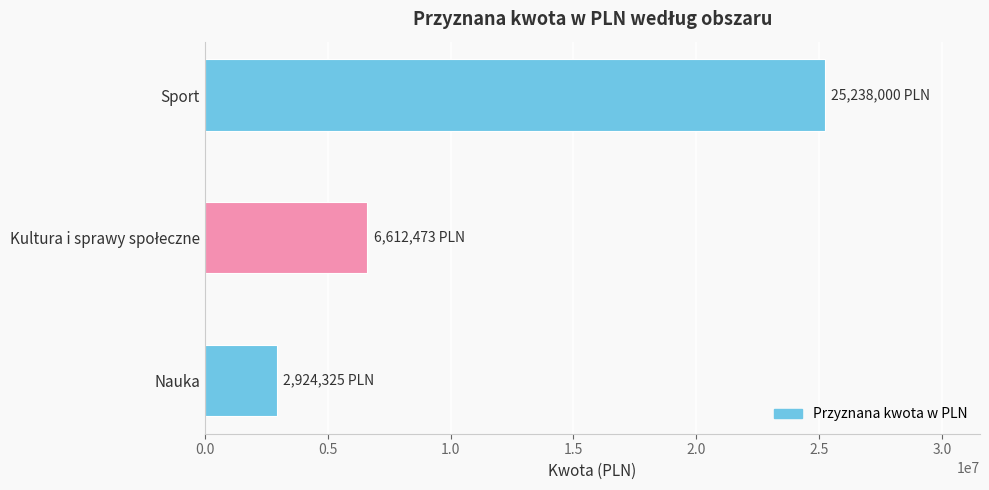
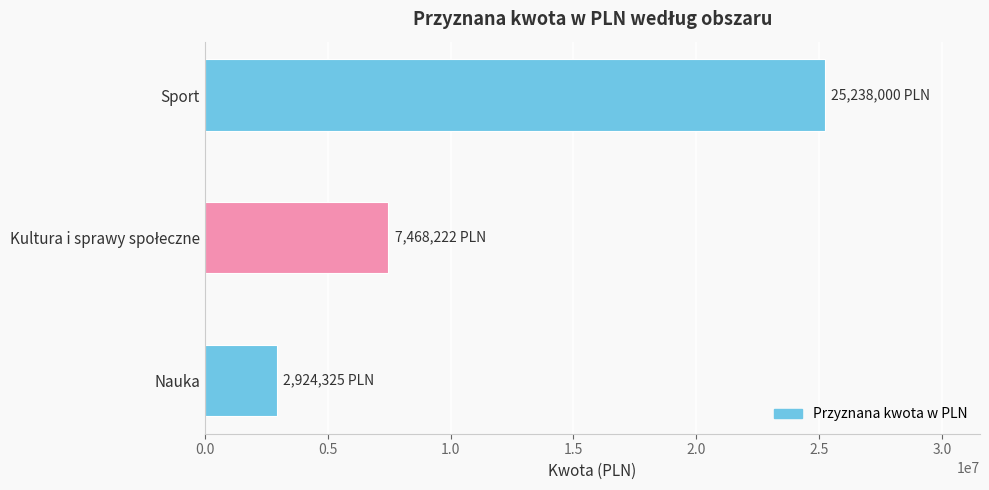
  {
    "Sport": "25,238,000",
-   "Kultura i sprawy społeczne": "6,612,473",
+   "Kultura i sprawy społeczne": "7,468,222",
    "Nauka": "2,924,325"
  }
